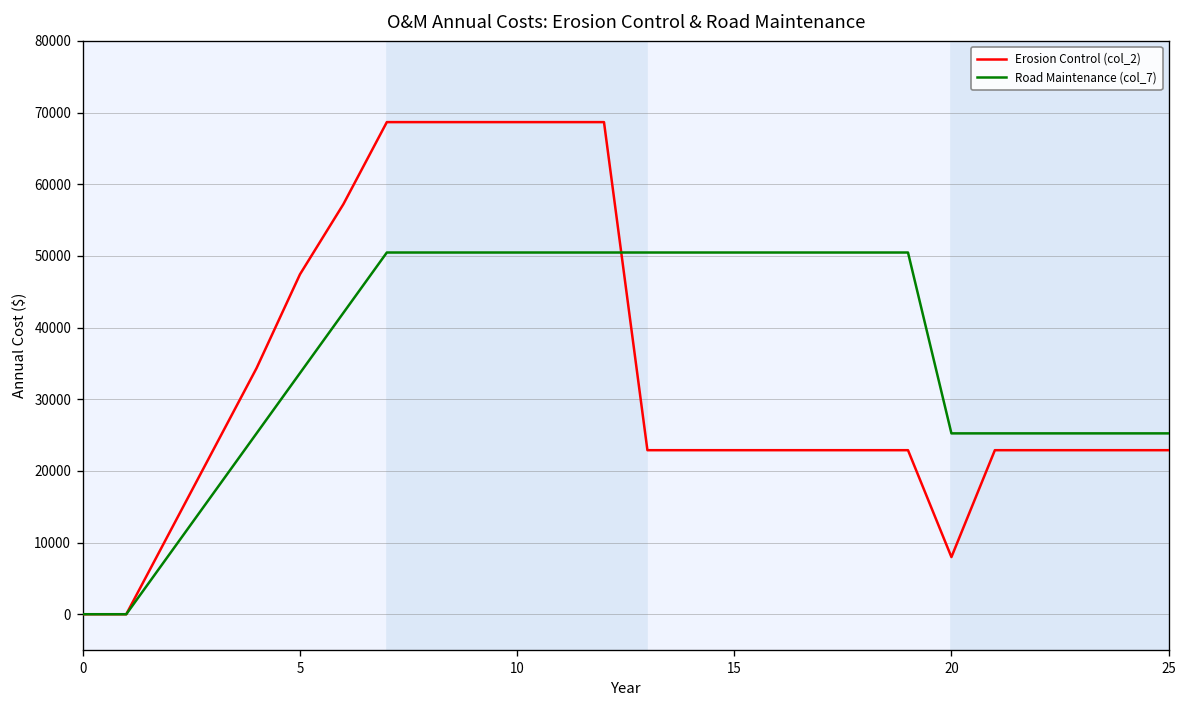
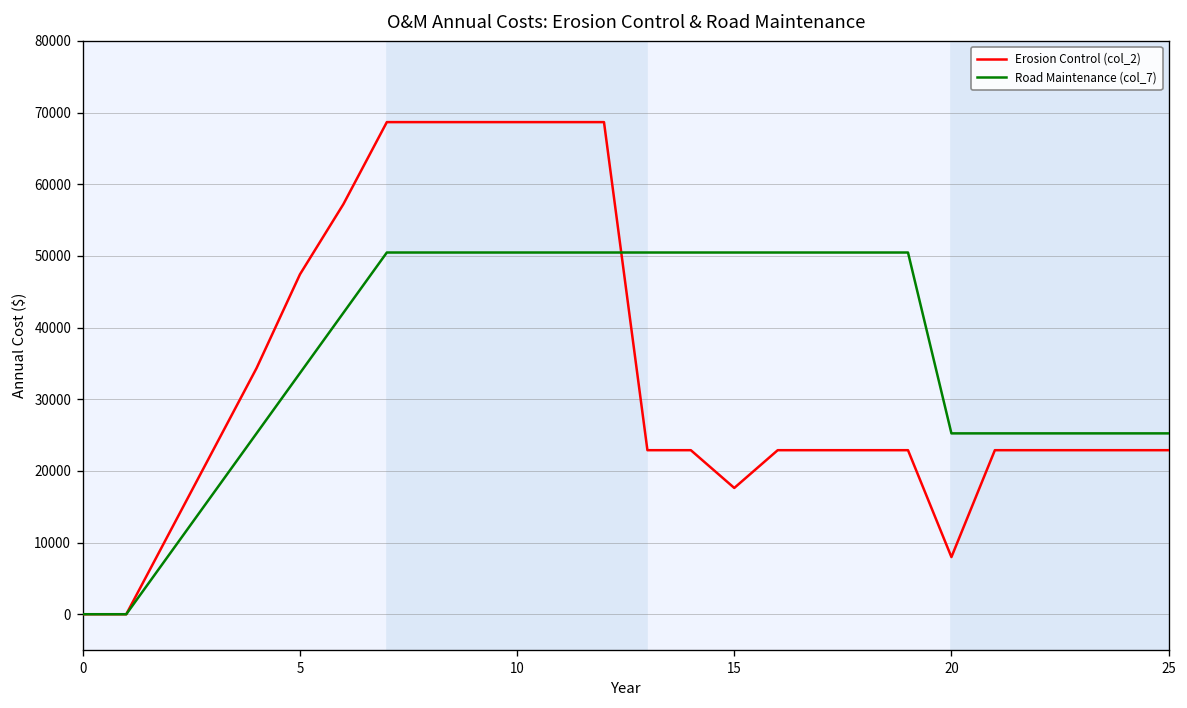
  {
    "Erosion Control (col_2)": {
      "5": 47000,
      "10": 69000,
-     "15": 23000,
+     "15": 18000,
      "20": 8000,
      "25": 23000
    },
    "Road Maintenance (col_7)": {
      "5": 34000,
      "10": 50000,
      "15": 50000,
      "20": 25000,
      "25": 25000
    }
  }
